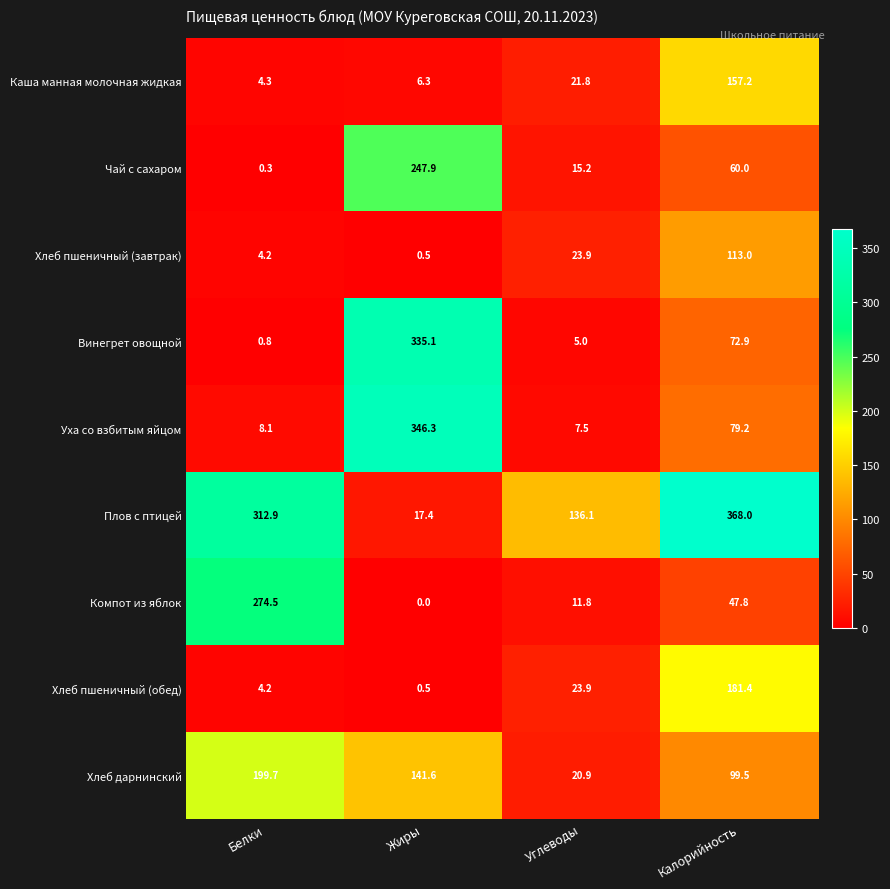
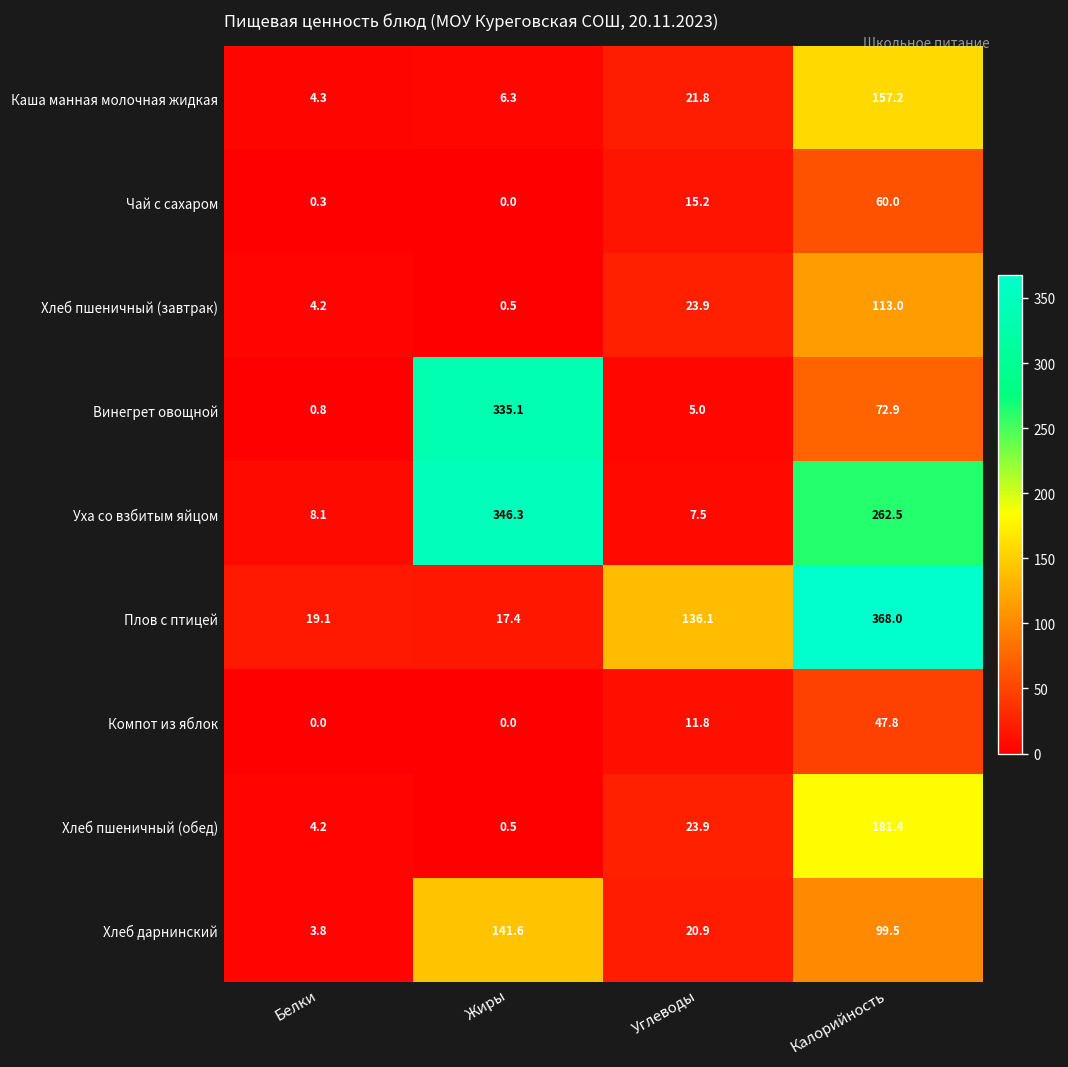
  {
    "Каша манная молочная жидкая": {
      "Белки": 4.3,
      "Жиры": 6.3,
      "Углеводы": 21.8,
      "Калорийность": 157.2
    },
    "Чай с сахаром": {
      "Белки": 0.3,
-     "Жиры": 247.9,
+     "Жиры": 0.0,
      "Углеводы": 15.2,
      "Калорийность": 60.0
    },
    "Хлеб пшеничный (завтрак)": {
      "Белки": 4.2,
      "Жиры": 0.5,
      "Углеводы": 23.9,
      "Калорийность": 113.0
    },
    "Винегрет овощной": {
      "Белки": 0.8,
      "Жиры": 335.1,
      "Углеводы": 5.0,
      "Калорийность": 72.9
    },
    "Уха со взбитым яйцом": {
      "Белки": 8.1,
      "Жиры": 346.3,
      "Углеводы": 7.5,
-     "Калорийность": 79.2
+     "Калорийность": 262.5
    },
    "Плов с птицей": {
-     "Белки": 312.9,
+     "Белки": 19.1,
      "Жиры": 17.4,
      "Углеводы": 136.1,
      "Калорийность": 368.0
    },
    "Компот из яблок": {
-     "Белки": 274.5,
+     "Белки": 0.0,
      "Жиры": 0.0,
      "Углеводы": 11.8,
      "Калорийность": 47.8
    },
    "Хлеб пшеничный (обед)": {
      "Белки": 4.2,
      "Жиры": 0.5,
      "Углеводы": 23.9,
      "Калорийность": 181.4
    },
    "Хлеб дарнинский": {
-     "Белки": 199.7,
+     "Белки": 3.8,
      "Жиры": 141.6,
      "Углеводы": 20.9,
      "Калорийность": 99.5
    }
  }
